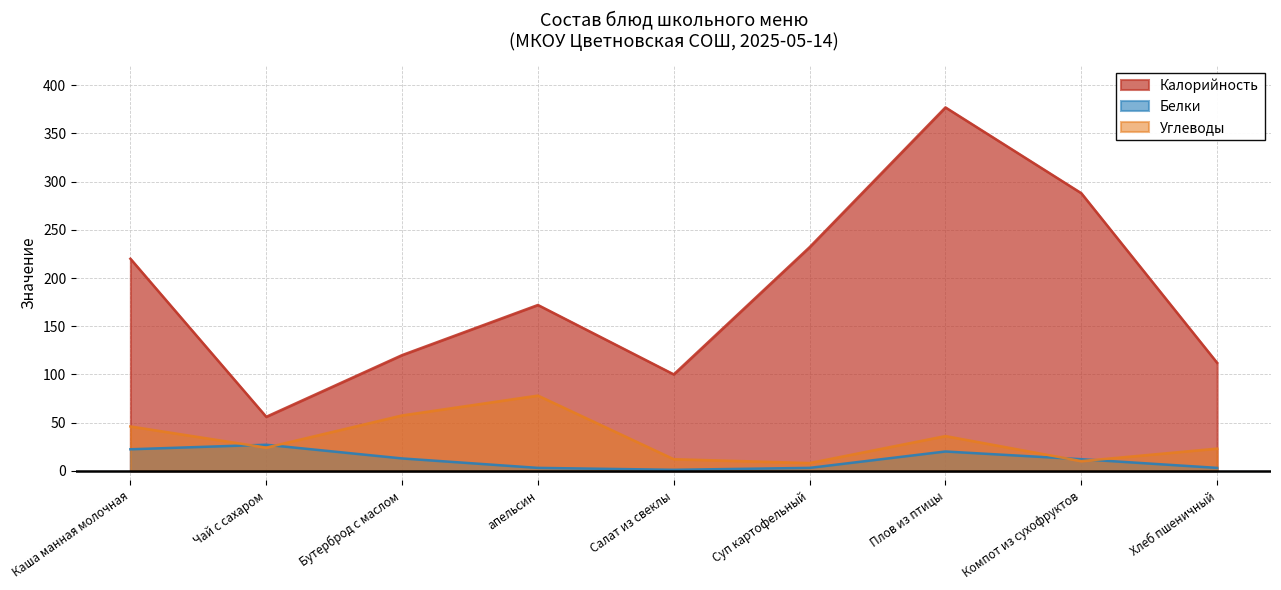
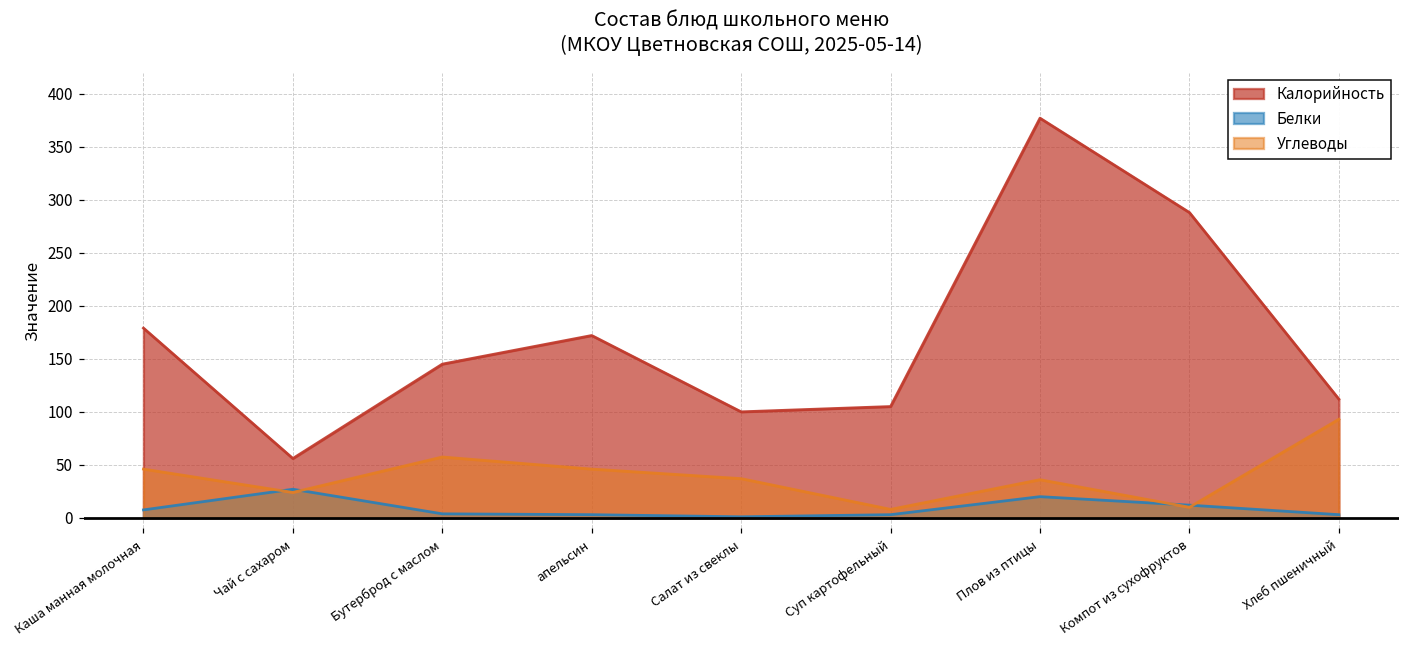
  {
    "Калорийность": {
-     "Каша манная молочная": 220,
+     "Каша манная молочная": 180,
      "Чай с сахаром": 60,
-     "Бутерброд с маслом": 120,
+     "Бутерброд с маслом": 150,
      "апельсин": 170,
      "Салат из свеклы": 100,
-     "Суп картофельный": 230,
+     "Суп картофельный": 110,
      "Плов из птицы": 380,
      "Компот из сухофруктов": 290,
      "Хлеб пшеничный": 110
    },
    "Белки": {
-     "Каша манная молочная": 20,
+     "Каша манная молочная": 10,
      "Чай с сахаром": 30,
-     "Бутерброд с маслом": 10,
+     "Бутерброд с маслом": 0,
      "апельсин": 0,
      "Салат из свеклы": 0,
      "Суп картофельный": 0,
      "Плов из птицы": 20,
      "Хлеб пшеничный": 0
    },
    "Углеводы": {
      "Каша манная молочная": 50,
      "Чай с сахаром": 20,
      "Бутерброд с маслом": 60,
-     "апельсин": 80,
-     "Салат из свеклы": 10,
+     "апельсин": 50,
+     "Салат из свеклы": 40,
      "Суп картофельный": 10,
      "Плов из птицы": 40,
-     "Хлеб пшеничный": 20
+     "Хлеб пшеничный": 90
    }
  }
